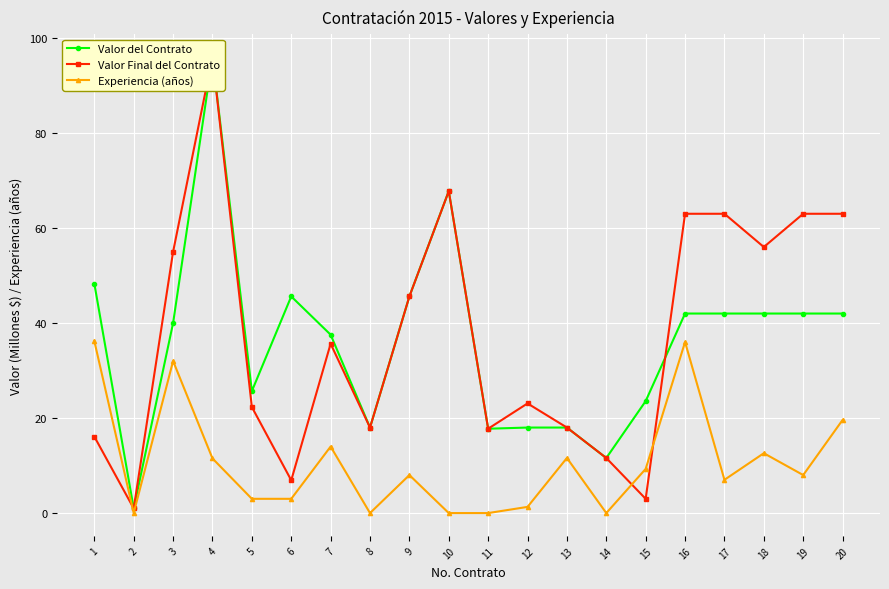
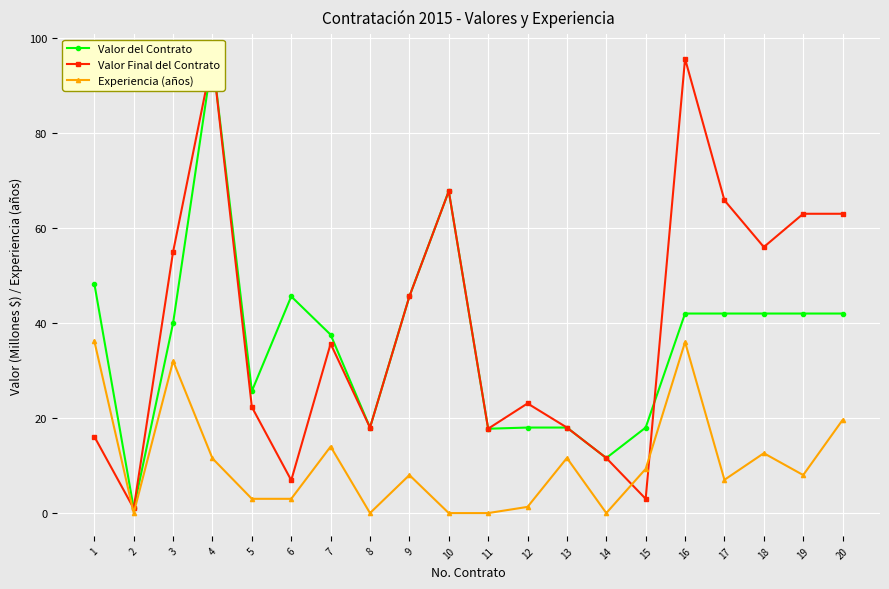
  {
    "Valor del Contrato": {
      "1": 48,
      "3": 40,
      "5": 26,
      "6": 46,
      "7": 38,
      "12": 18,
-     "15": 24,
+     "15": 18,
      "16": 42,
      "17": 42,
      "18": 42,
      "19": 42,
      "20": 42
    },
    "Valor Final del Contrato": {
      "1": 16,
      "3": 55,
      "5": 22,
      "6": 7,
      "7": 36,
      "12": 23,
      "15": 3,
-     "16": 63,
-     "17": 63,
+     "16": 96,
+     "17": 66,
      "18": 56,
      "19": 63,
      "20": 63
    },
    "Experiencia (años)": {
      "1": 36,
      "2": 0,
      "3": 32,
      "4": 12,
      "5": 3,
      "6": 3,
      "7": 14,
      "8": 0,
      "9": 8,
      "10": 0,
      "11": 0,
      "12": 1,
      "13": 12,
      "14": 0,
      "15": 9,
      "16": 36,
      "17": 7,
      "18": 13,
      "19": 8,
      "20": 20
    }
  }
